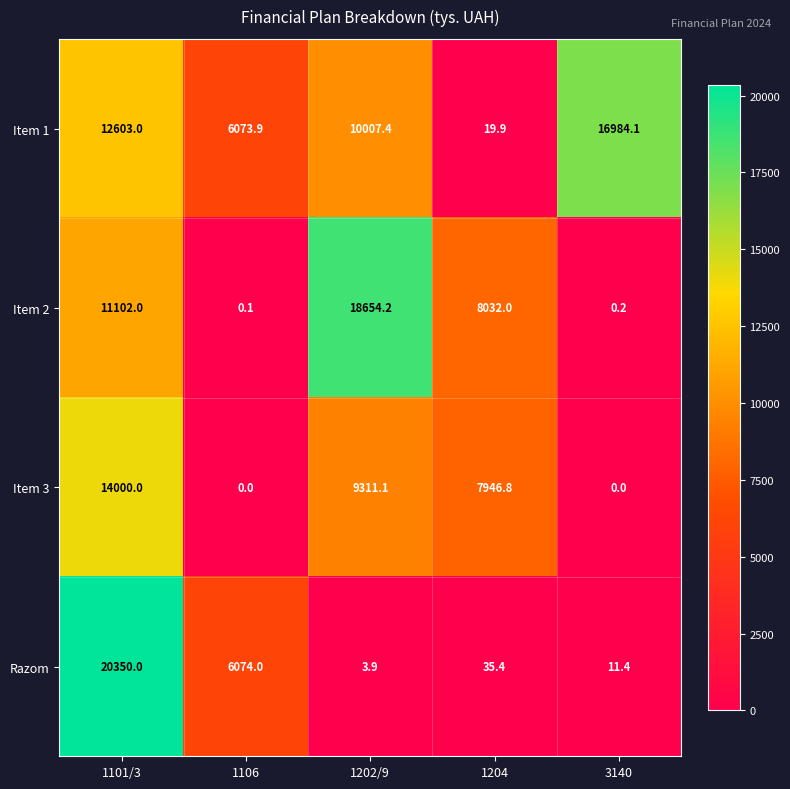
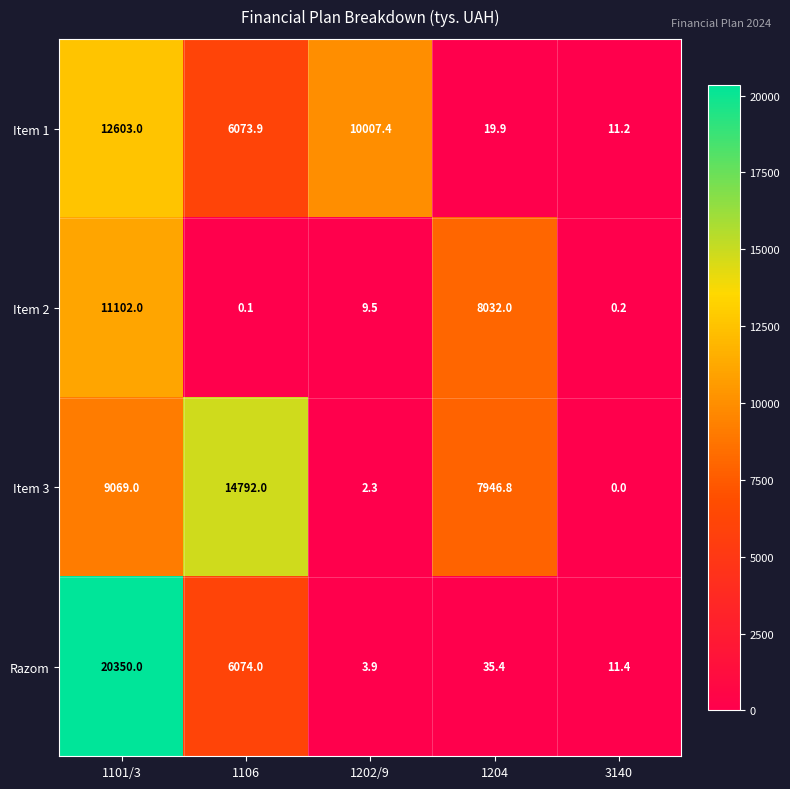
  {
    "Item 1": {
      "1101/3": 12603.0,
      "1106": 6073.9,
      "1202/9": 10007.4,
      "1204": 19.9,
-     "3140": 16984.1
+     "3140": 11.2
    },
    "Item 2": {
      "1101/3": 11102.0,
      "1106": 0.1,
-     "1202/9": 18654.2,
+     "1202/9": 9.5,
      "1204": 8032.0,
      "3140": 0.2
    },
    "Item 3": {
-     "1101/3": 14000.0,
-     "1106": 0.0,
-     "1202/9": 9311.1,
+     "1101/3": 9069.0,
+     "1106": 14792.0,
+     "1202/9": 2.3,
      "1204": 7946.8,
      "3140": 0.0
    },
    "Razom": {
      "1101/3": 20350.0,
      "1106": 6074.0,
      "1202/9": 3.9,
      "1204": 35.4,
      "3140": 11.4
    }
  }
